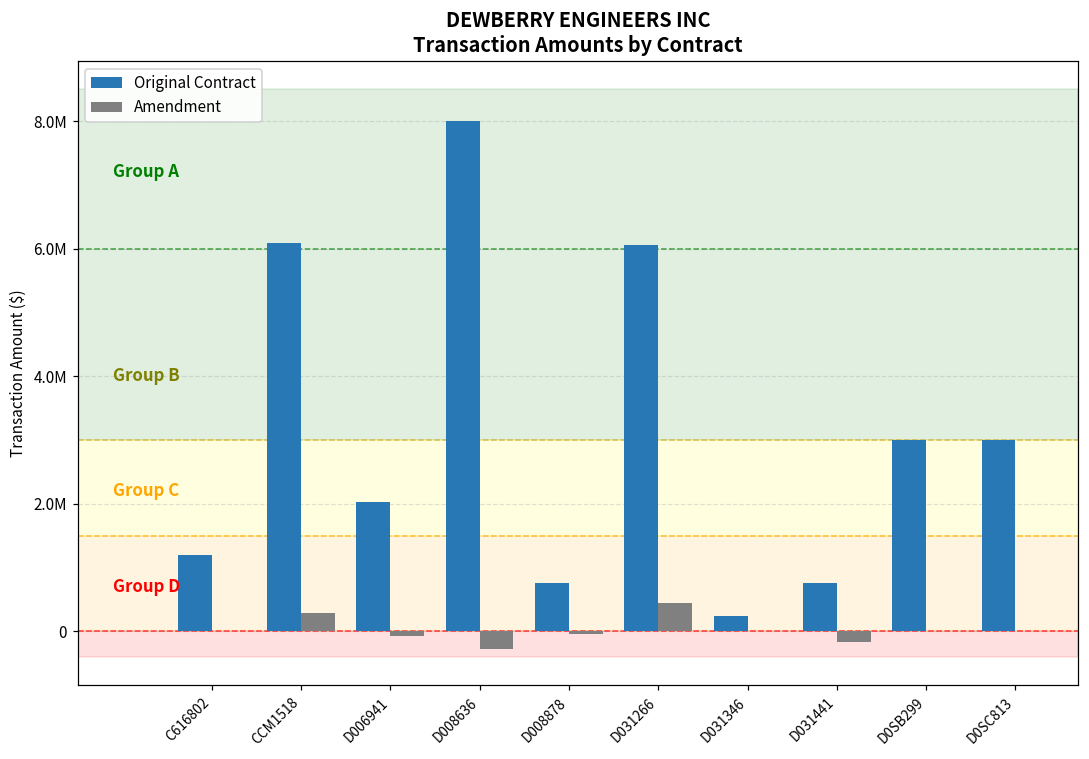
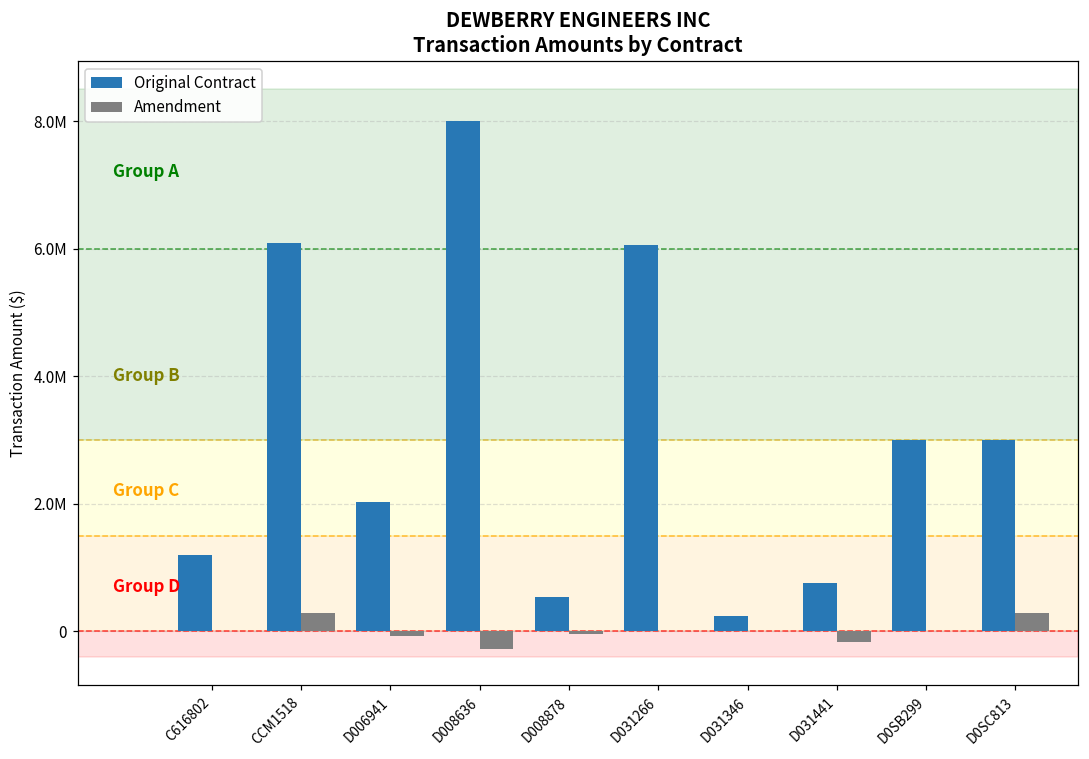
  {
    "Original Contract": {
      "C616802": 1200000,
      "CCM1518": 6100000,
      "D006941": 2000000,
      "D008636": 8000000,
-     "D008878": 800000,
+     "D008878": 500000,
      "D031266": 6100000,
      "D031346": 200000,
      "D031441": 800000,
      "D0SB299": 3000000,
      "D0SC813": 3000000
    },
    "Amendment": {
      "C616802": 0,
      "CCM1518": 300000,
      "D006941": -100000,
      "D008636": -300000,
-     "D031266": 400000,
+     "D031266": 0,
      "D031346": 0,
      "D031441": -200000,
      "D0SB299": 0,
-     "D0SC813": 0
+     "D0SC813": 300000
    }
  }
